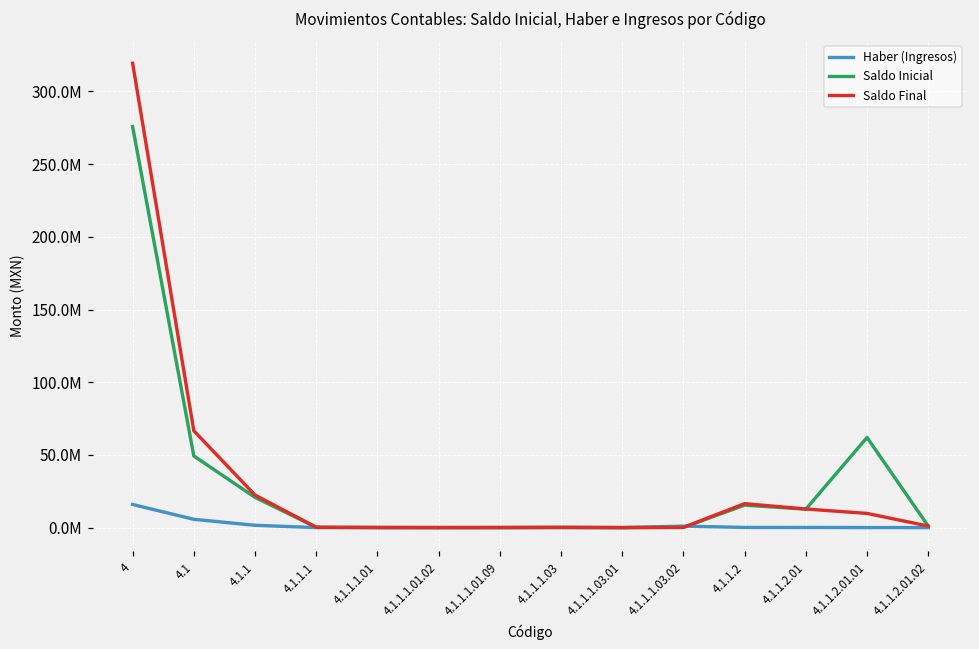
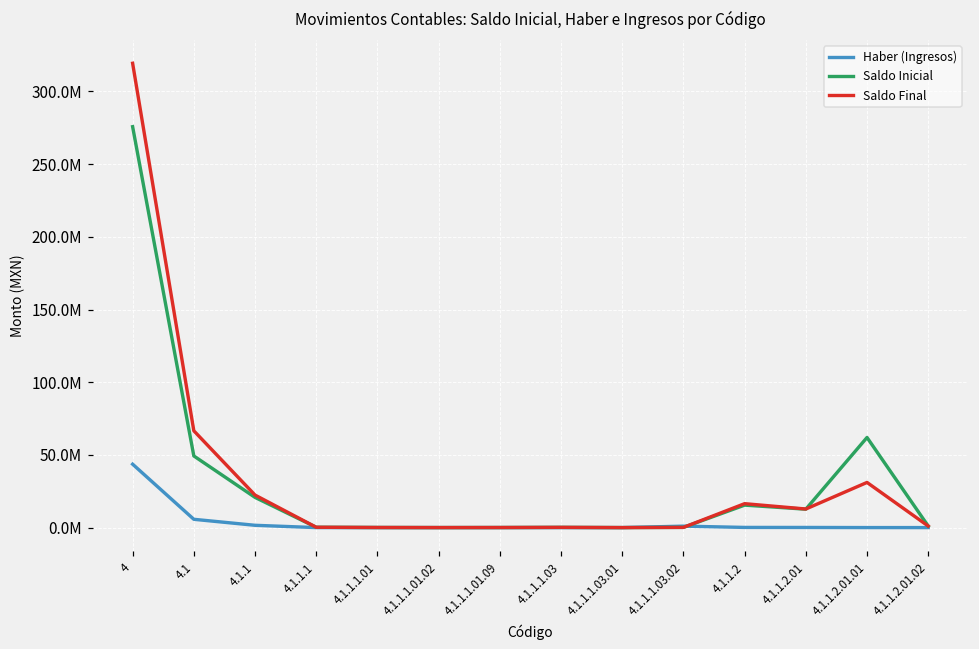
  {
    "Haber (Ingresos)": {
-     "4": 16000000,
+     "4": 44000000,
      "4.1": 6000000,
      "4.1.1": 2000000,
      "4.1.1.2": 0,
      "4.1.1.2.01": 0,
      "4.1.1.2.01.01": 0
    },
    "Saldo Inicial": {
      "4": 276000000,
      "4.1": 49000000,
      "4.1.1.2.01.01": 62000000
    },
    "Saldo Final": {
      "4": 319000000,
      "4.1": 67000000,
-     "4.1.1.2.01.01": 10000000
+     "4.1.1.2.01.01": 31000000
    }
  }
